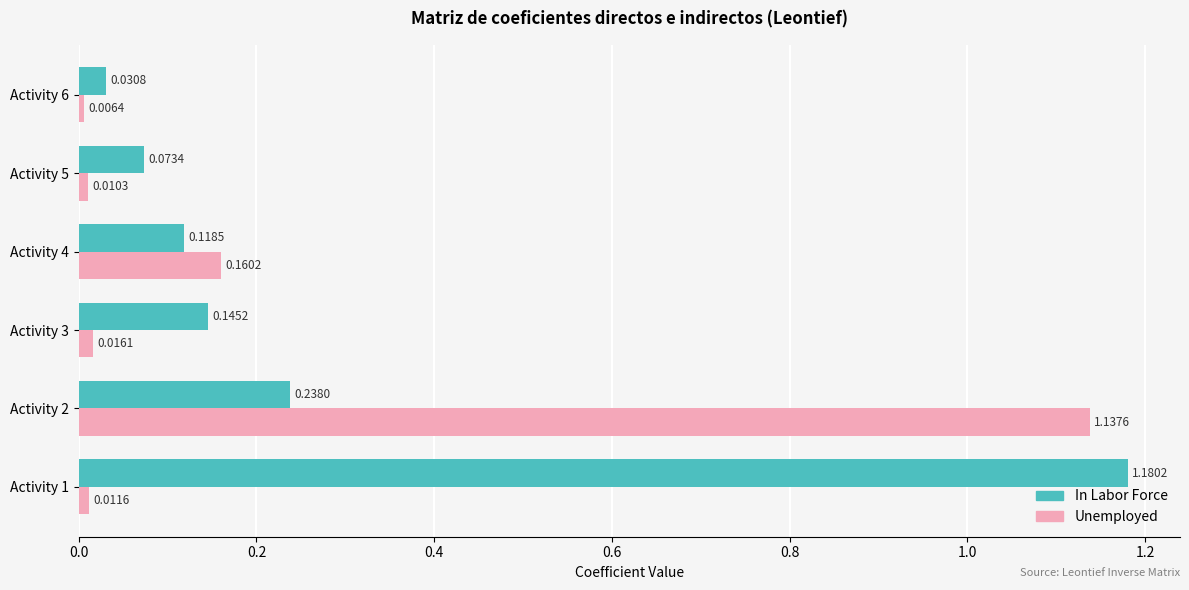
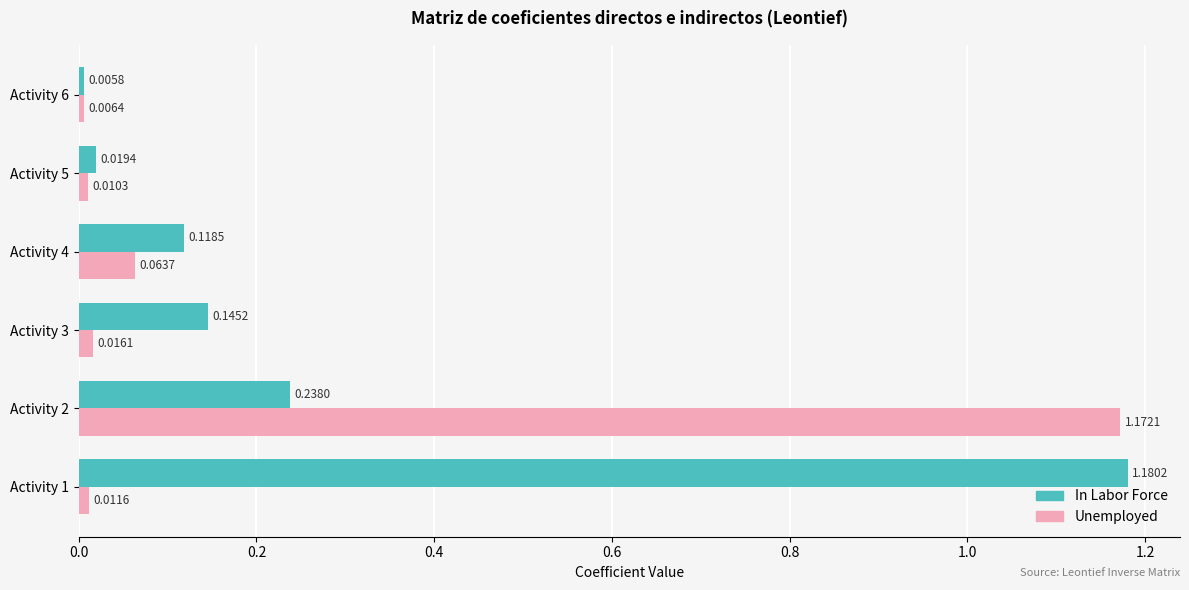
  {
    "In Labor Force": {
-     "Activity 6": 0.0308,
-     "Activity 5": 0.0734,
+     "Activity 6": 0.0058,
+     "Activity 5": 0.0194,
      "Activity 4": 0.1185,
      "Activity 3": 0.1452,
      "Activity 2": 0.2380,
      "Activity 1": 1.1802
    },
    "Unemployed": {
      "Activity 6": 0.0064,
      "Activity 5": 0.0103,
-     "Activity 4": 0.1602,
+     "Activity 4": 0.0637,
      "Activity 3": 0.0161,
-     "Activity 2": 1.1376,
+     "Activity 2": 1.1721,
      "Activity 1": 0.0116
    }
  }
